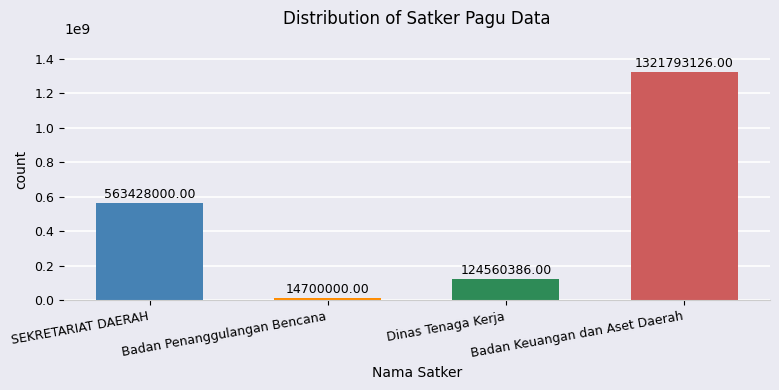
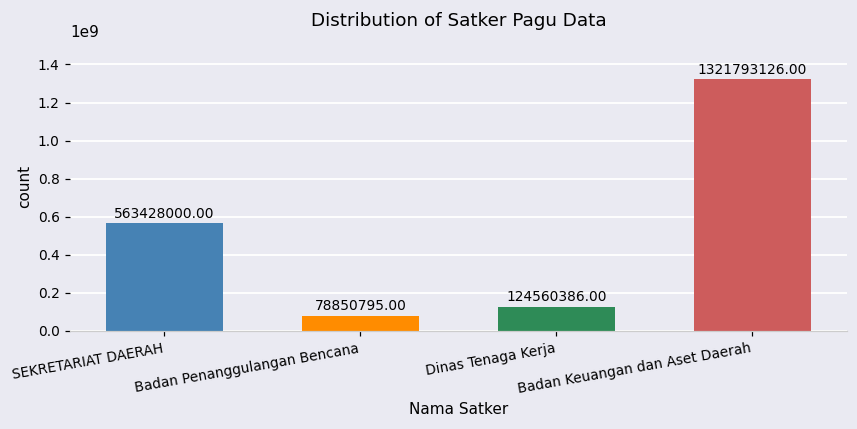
  {
    "SEKRETARIAT DAERAH": 563428000.00,
-   "Badan Penanggulangan Bencana": 14700000.00,
+   "Badan Penanggulangan Bencana": 78850795.00,
    "Dinas Tenaga Kerja": 124560386.00,
    "Badan Keuangan dan Aset Daerah": 1321793126.00
  }
